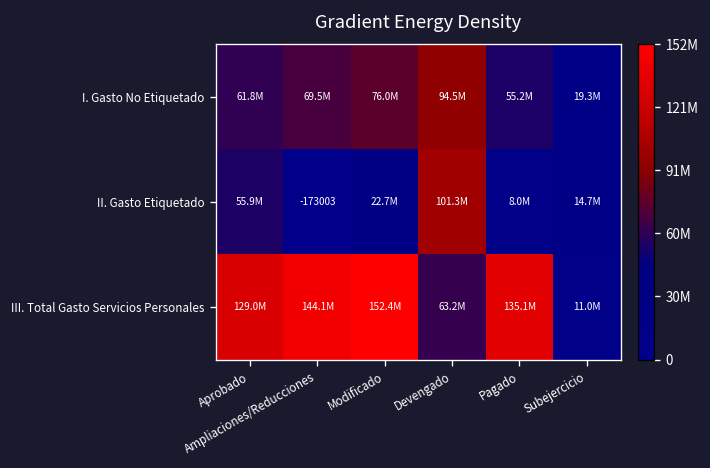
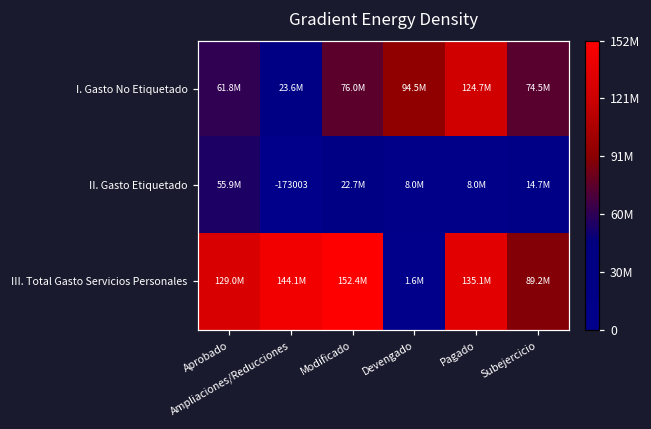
  {
    "I. Gasto No Etiquetado": {
      "Aprobado": "61.8M",
-     "Ampliaciones/Reducciones": "69.5M",
+     "Ampliaciones/Reducciones": "23.6M",
      "Modificado": "76.0M",
      "Devengado": "94.5M",
-     "Pagado": "55.2M",
-     "Subejercicio": "19.3M"
+     "Pagado": "124.7M",
+     "Subejercicio": "74.5M"
    },
    "II. Gasto Etiquetado": {
      "Aprobado": "55.9M",
      "Ampliaciones/Reducciones": "-173003",
      "Modificado": "22.7M",
-     "Devengado": "101.3M",
+     "Devengado": "8.0M",
      "Pagado": "8.0M",
      "Subejercicio": "14.7M"
    },
    "III. Total Gasto Servicios Personales": {
      "Aprobado": "129.0M",
      "Ampliaciones/Reducciones": "144.1M",
      "Modificado": "152.4M",
-     "Devengado": "63.2M",
+     "Devengado": "1.6M",
      "Pagado": "135.1M",
-     "Subejercicio": "11.0M"
+     "Subejercicio": "89.2M"
    }
  }
